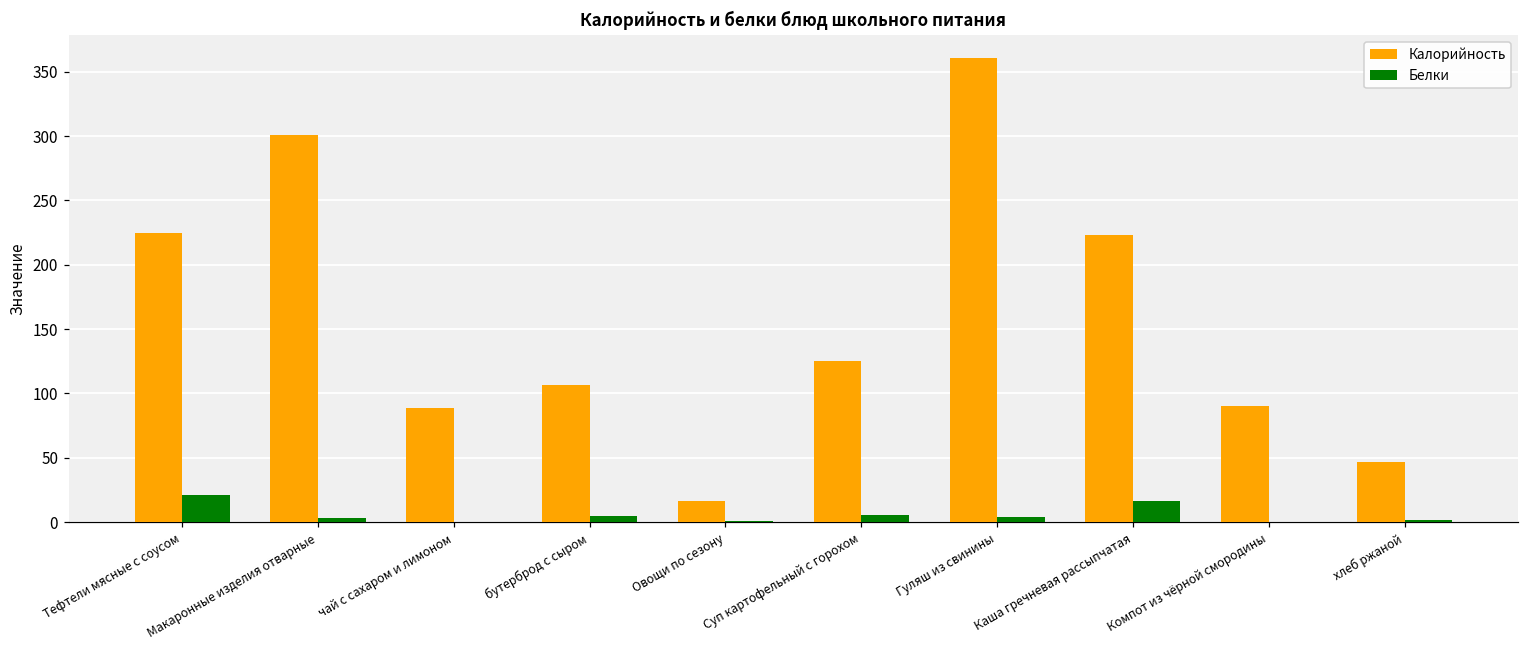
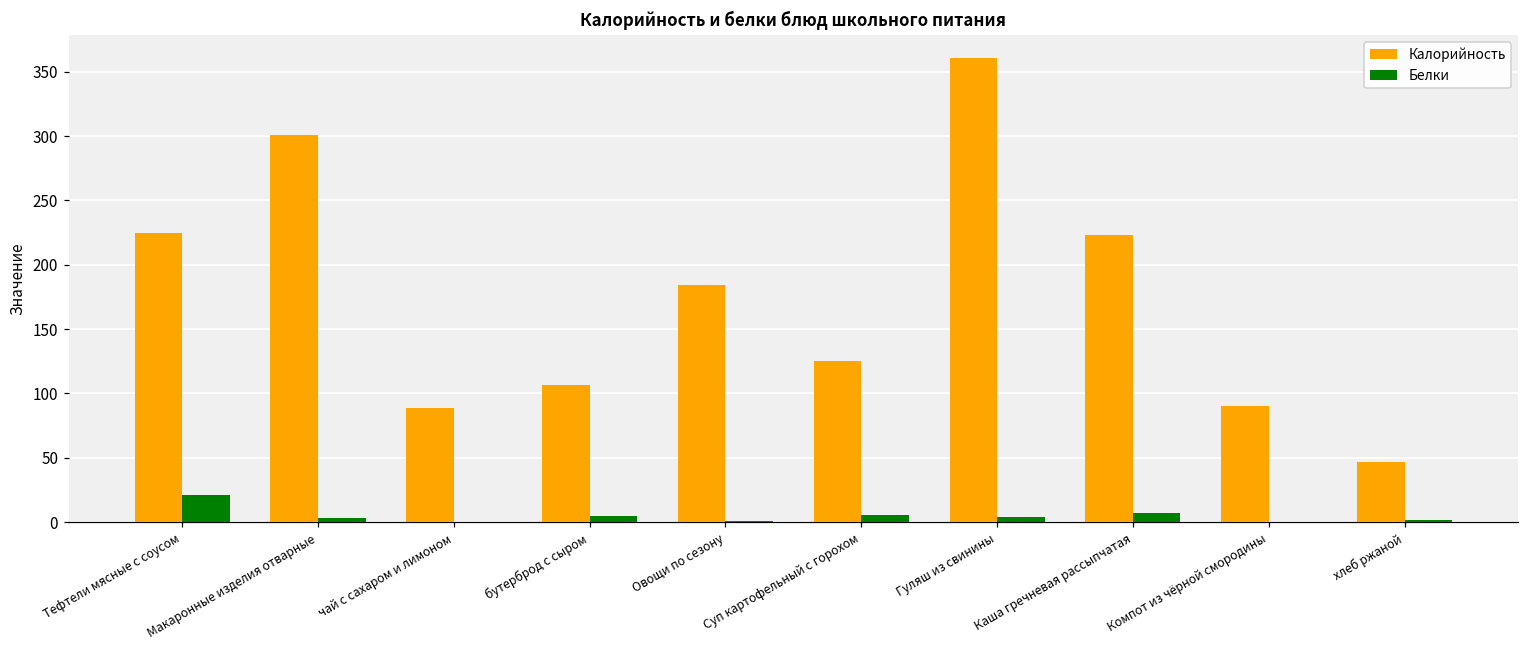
  {
    "Калорийность": {
      "Тефтели мясные с соусом": 225,
      "Макаронные изделия отварные": 301,
      "чай с сахаром и лимоном": 89,
      "бутерброд с сыром": 106,
-     "Овощи по сезону": 17,
+     "Овощи по сезону": 184,
      "Суп картофельный с горохом": 125,
      "Гуляш из свинины": 360,
      "Каша гречневая рассыпчатая": 223,
      "Компот из чёрной смородины": 90,
      "хлеб ржаной": 47
    },
    "Белки": {
      "Тефтели мясные с соусом": 21,
      "Макаронные изделия отварные": 3,
      "бутерброд с сыром": 5,
      "Суп картофельный с горохом": 6,
      "Гуляш из свинины": 4,
-     "Каша гречневая рассыпчатая": 16
+     "Каша гречневая рассыпчатая": 7
    }
  }
